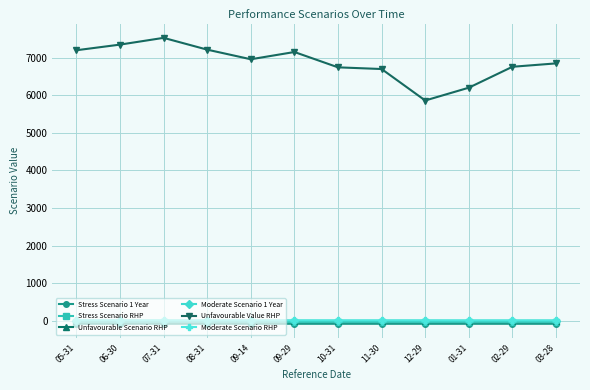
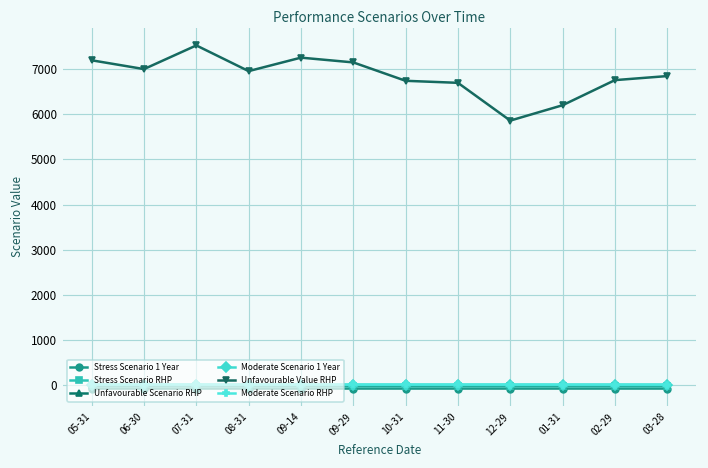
  {
    "Unfavourable Value RHP": {
      "05-31": 7200,
-     "06-30": 7400,
+     "06-30": 7000,
      "07-31": 7500,
-     "08-31": 7200,
-     "09-14": 7000,
+     "08-31": 7000,
+     "09-14": 7300,
      "09-29": 7200,
      "10-31": 6700,
      "11-30": 6700,
      "12-29": 5900,
      "01-31": 6200,
      "02-29": 6800,
      "03-28": 6900
    }
  }
